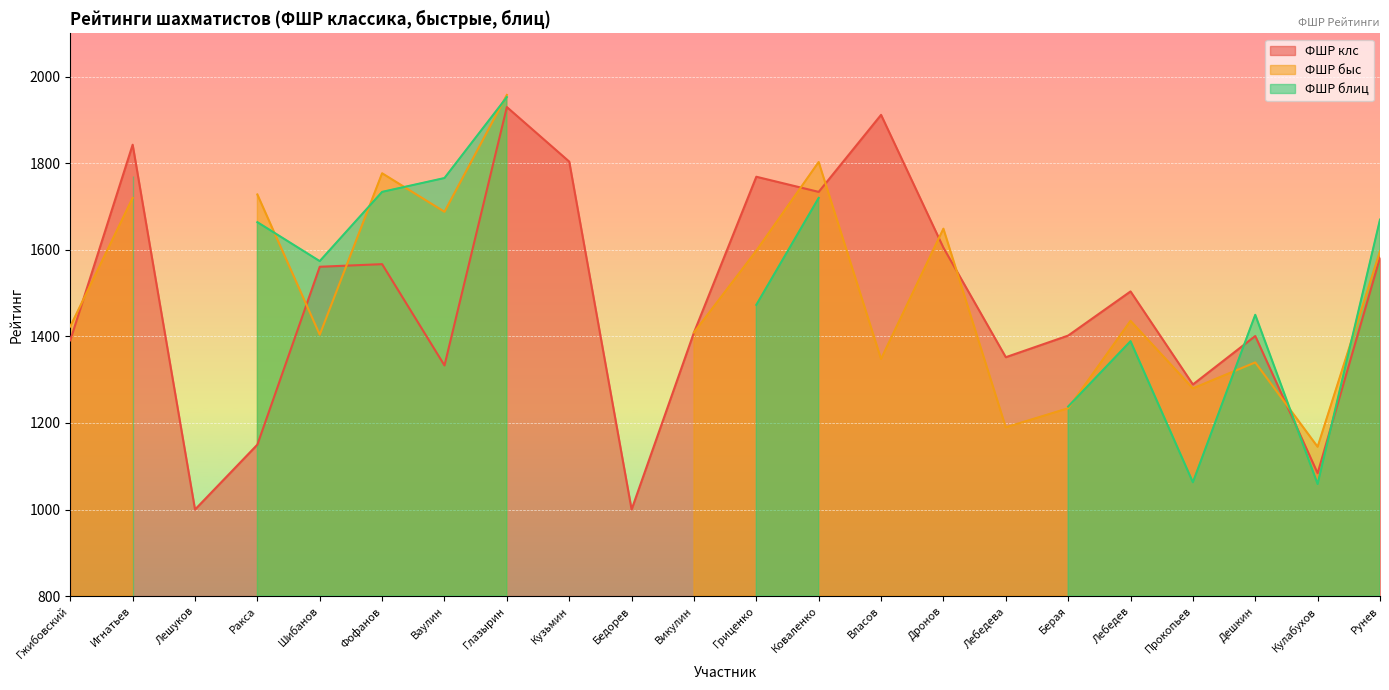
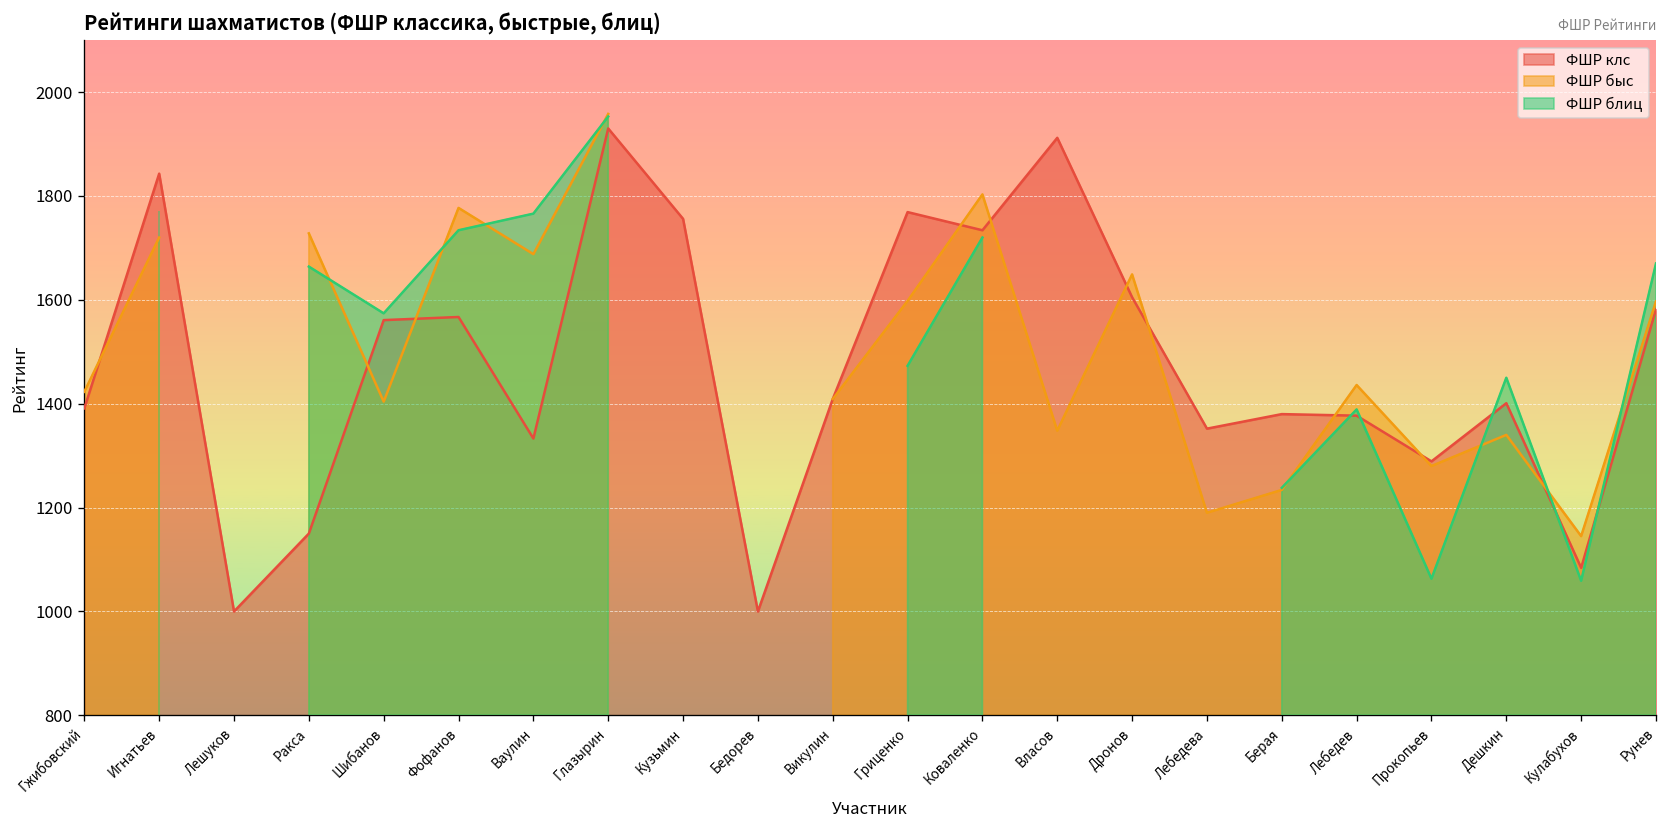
  {
    "ФШР клс": {
      "Гжибовский": 1390,
      "Игнатьев": 1840,
      "Лешуков": 1000,
      "Ракса": 1150,
      "Шибанов": 1560,
      "Фофанов": 1570,
      "Ваулин": 1330,
      "Глазырин": 1930,
-     "Кузьмин": 1800,
+     "Кузьмин": 1760,
      "Бедорев": 1000,
      "Гриценко": 1770,
      "Коваленко": 1730,
      "Власов": 1910,
      "Дронов": 1610,
      "Лебедева": 1350,
-     "Берая": 1400,
-     "Лебедев": 1500,
+     "Берая": 1380,
+     "Лебедев": 1380,
      "Прокопьев": 1290,
      "Дешкин": 1400,
      "Кулабухов": 1080,
      "Рунев": 1580
    }
  }
